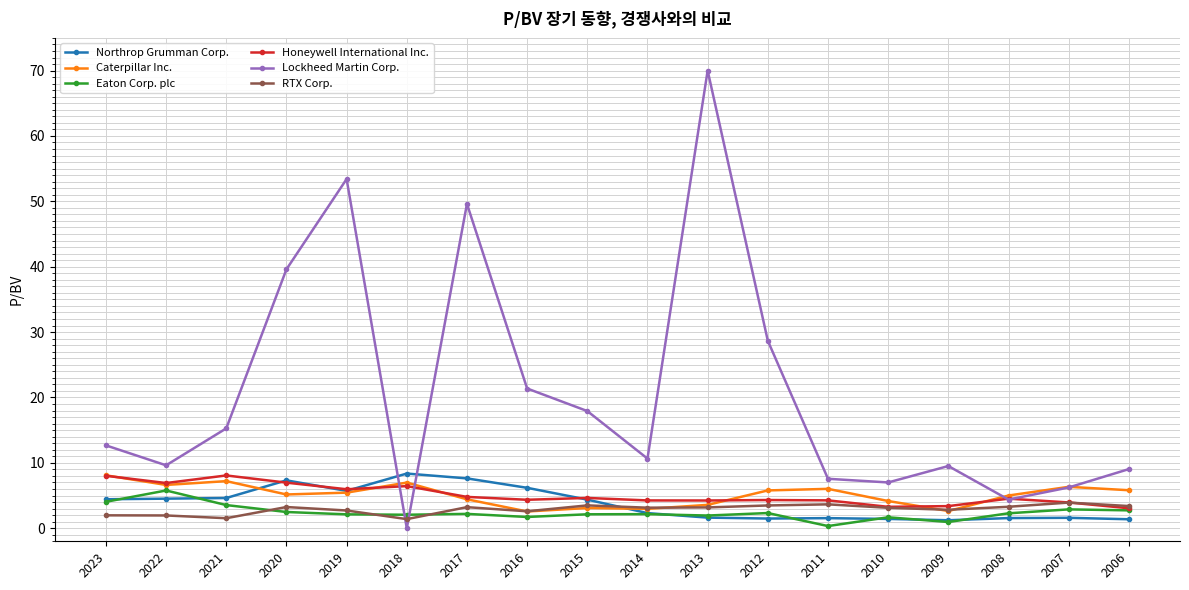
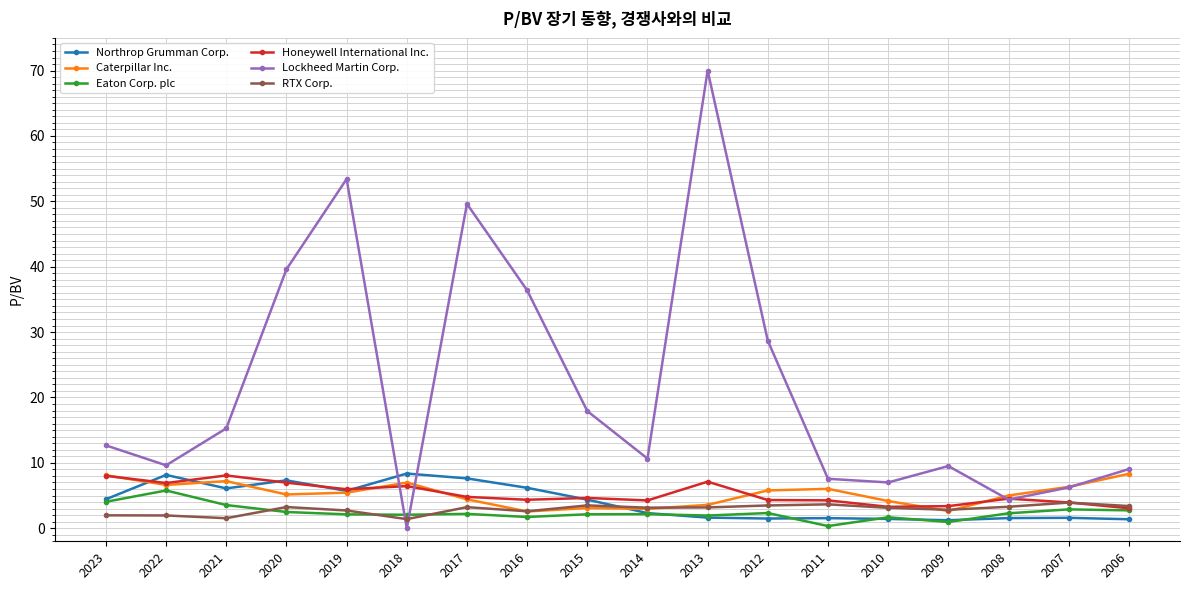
  {
    "Northrop Grumman Corp.": {
      "2023": 4,
-     "2022": 5,
-     "2021": 5,
+     "2022": 8,
+     "2021": 6,
      "2018": 8,
      "2017": 8,
      "2016": 6,
      "2012": 1,
      "2011": 2,
      "2008": 2,
      "2007": 2,
      "2006": 1
    },
    "Caterpillar Inc.": {
      "2021": 7,
      "2020": 5,
      "2018": 7,
      "2015": 3,
      "2012": 6,
      "2011": 6,
      "2010": 4,
      "2008": 5,
-     "2006": 6
+     "2006": 8
    },
    "Eaton Corp. plc": {
      "2023": 4,
      "2022": 6,
      "2021": 4,
      "2020": 2,
      "2019": 2,
      "2018": 2,
      "2017": 2,
      "2016": 2,
      "2015": 2,
      "2012": 2,
      "2011": 0,
      "2008": 2,
      "2007": 3
    },
    "Honeywell International Inc.": {
      "2021": 8,
      "2018": 6,
      "2016": 4,
      "2014": 4,
-     "2013": 4,
+     "2013": 7,
      "2012": 4,
      "2011": 4,
      "2009": 3
    },
    "Lockheed Martin Corp.": {
      "2023": 13,
      "2022": 10,
      "2021": 15,
      "2020": 40,
      "2019": 53,
      "2018": 0,
      "2017": 50,
-     "2016": 21,
+     "2016": 36,
      "2015": 18,
      "2014": 11,
      "2013": 70,
      "2012": 29,
      "2011": 8,
      "2010": 7,
      "2009": 10,
      "2006": 9
    },
    "RTX Corp.": {
      "2023": 2,
      "2022": 2,
      "2021": 2,
      "2020": 3,
      "2019": 3,
      "2018": 1,
      "2017": 3,
      "2015": 3,
      "2012": 3,
      "2011": 4,
      "2008": 3
    }
  }
